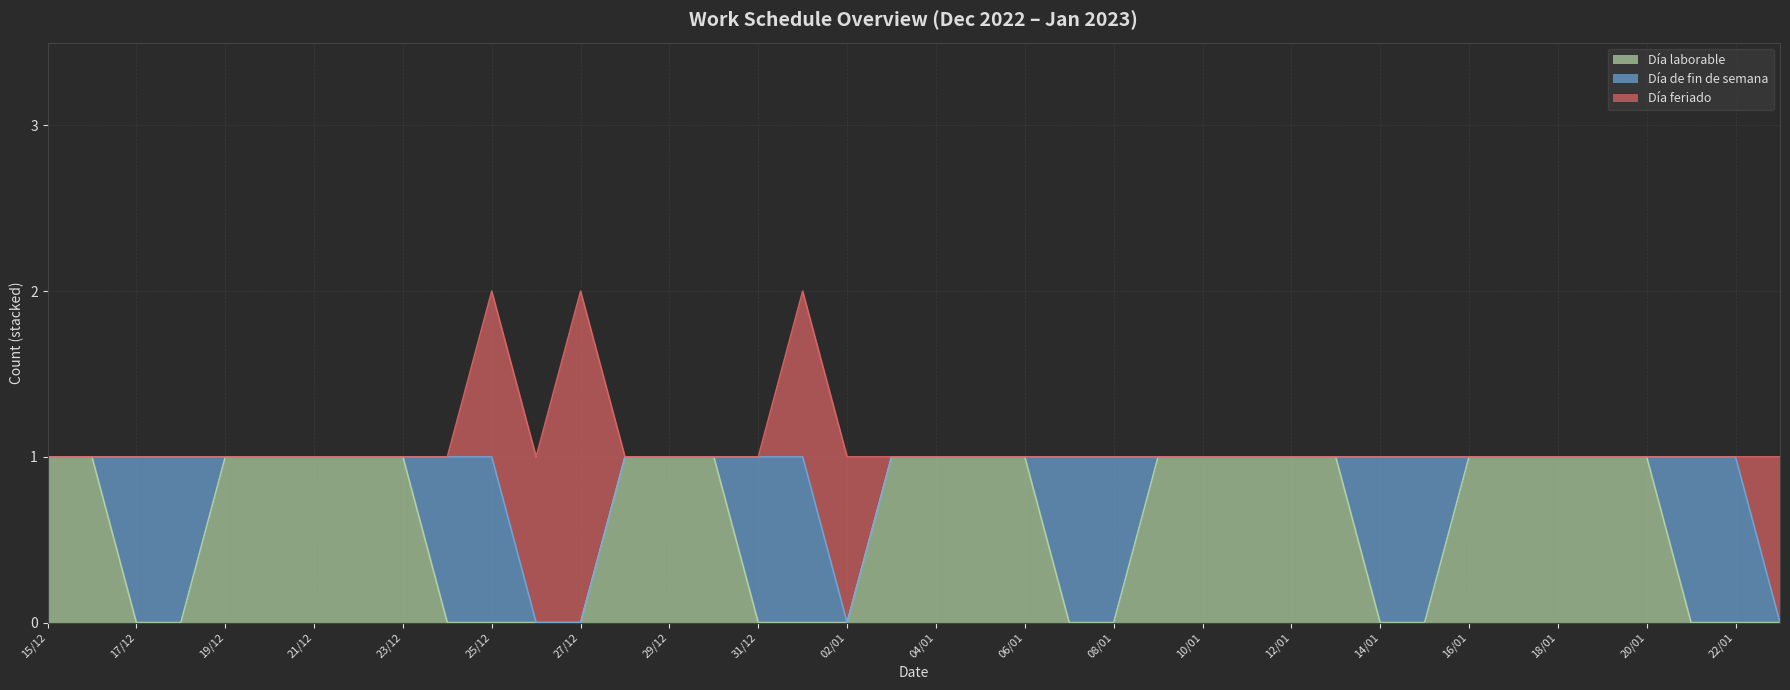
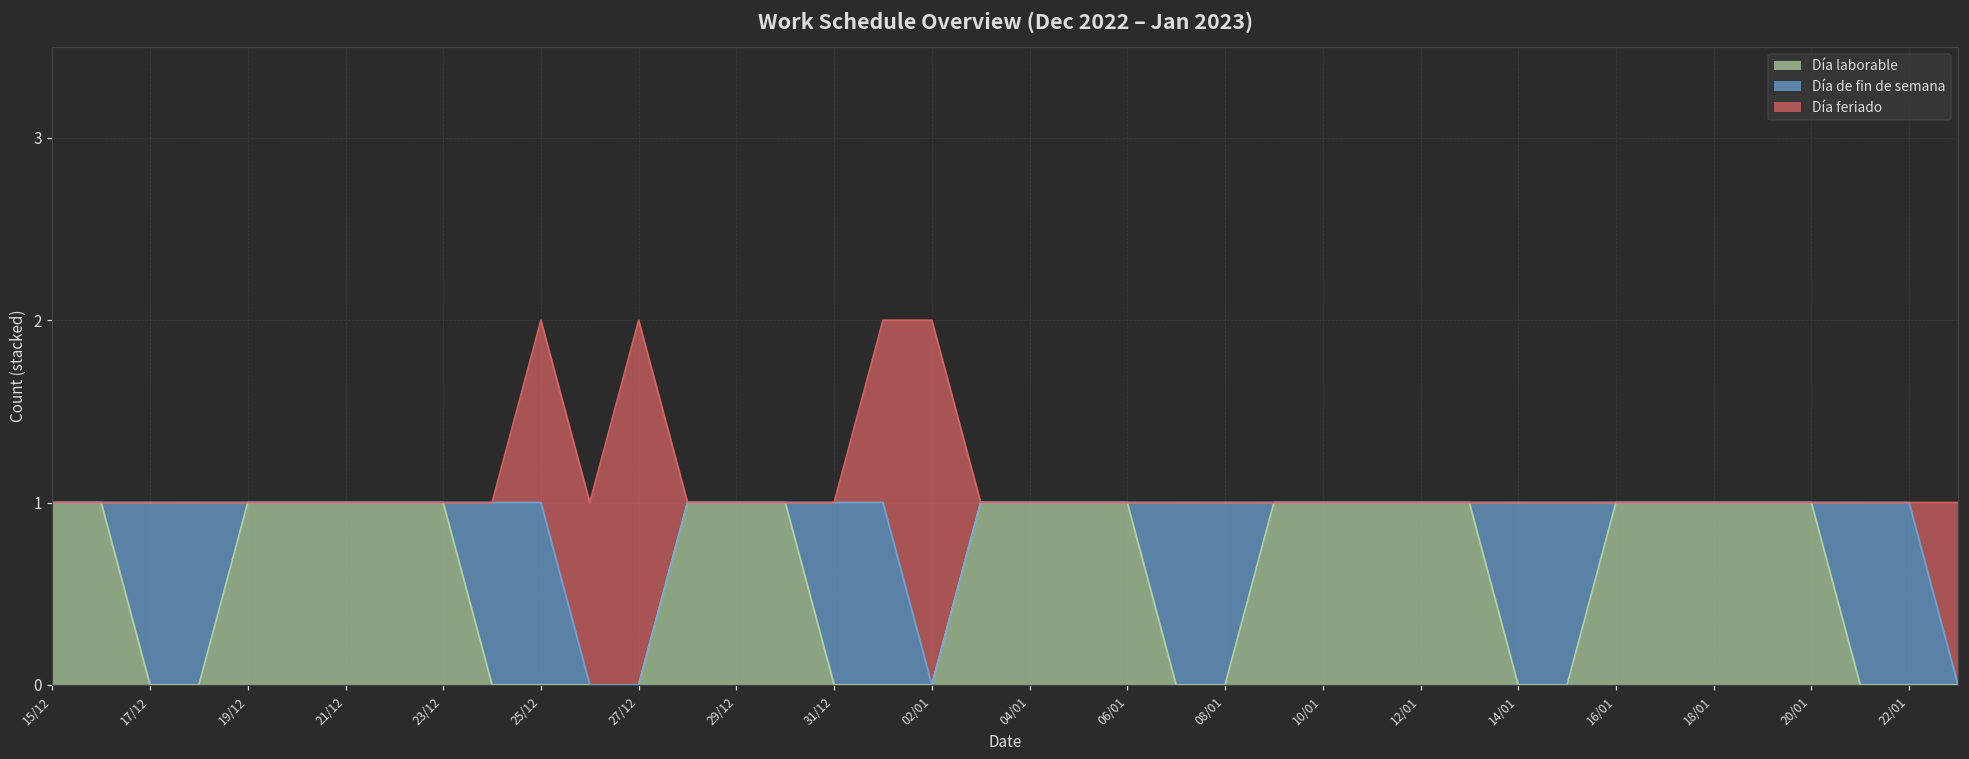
  {
    "Día laborable": {
      "17/12": 0,
      "25/12": 0,
      "31/12": 0,
      "08/01": 0,
      "14/01": 0,
      "22/01": 0
    },
    "Día de fin de semana": {
      "25/12": 1
    },
    "Día feriado": {
      "25/12": 2,
      "27/12": 2,
-     "02/01": 1
+     "02/01": 2
    }
  }
